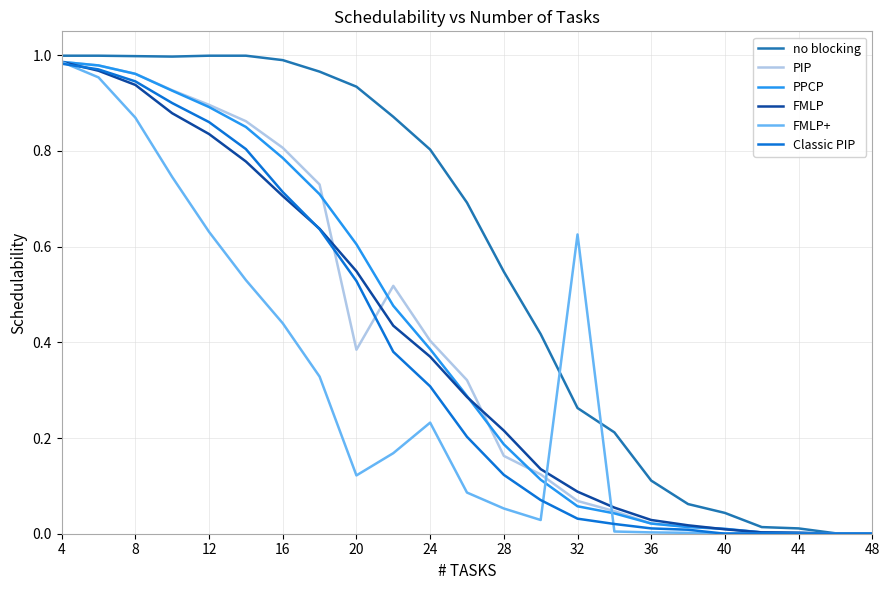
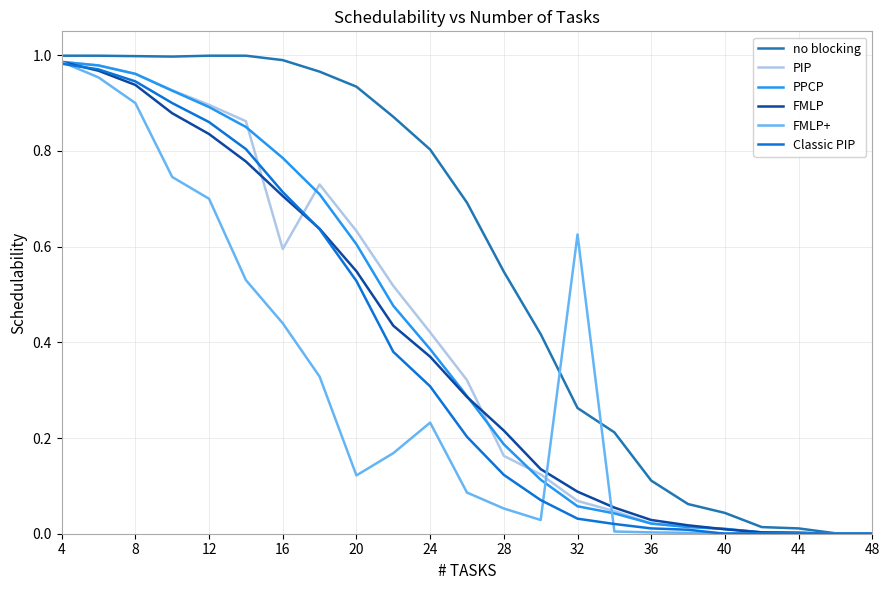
  {
    "PIP": {
-     "16": 0.81,
-     "20": 0.38,
-     "24": 0.40,
+     "16": 0.60,
+     "20": 0.63,
+     "24": 0.42,
      "28": 0.16,
      "32": 0.07
    },
    "FMLP+": {
-     "8": 0.87,
-     "12": 0.63,
+     "8": 0.90,
+     "12": 0.70,
      "16": 0.44,
      "20": 0.12,
      "24": 0.23,
      "28": 0.05,
      "32": 0.63,
      "36": 0.00
    }
  }
